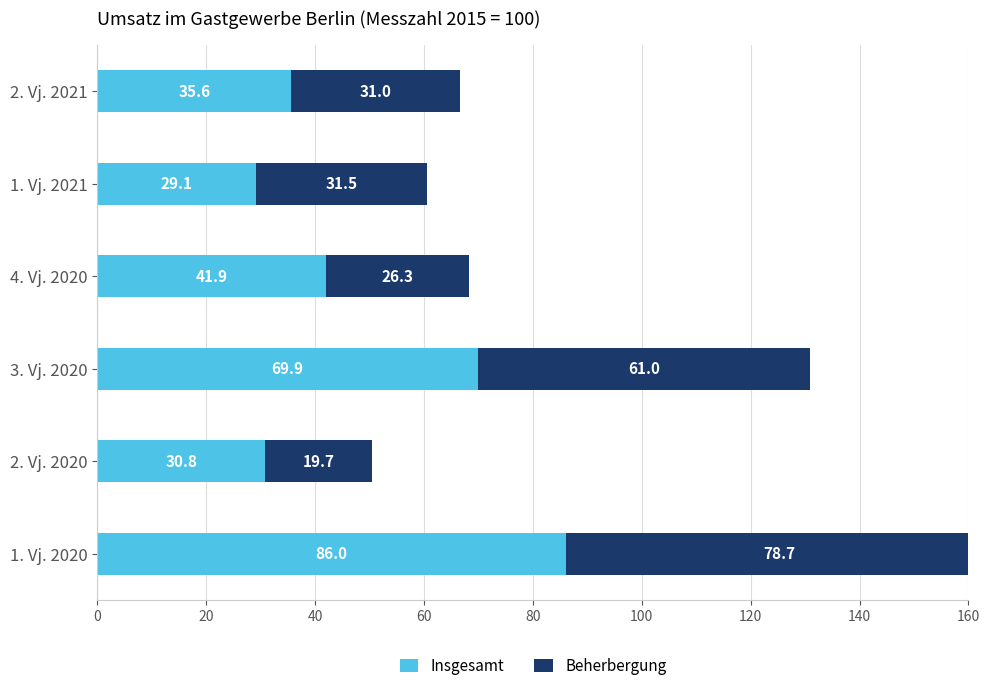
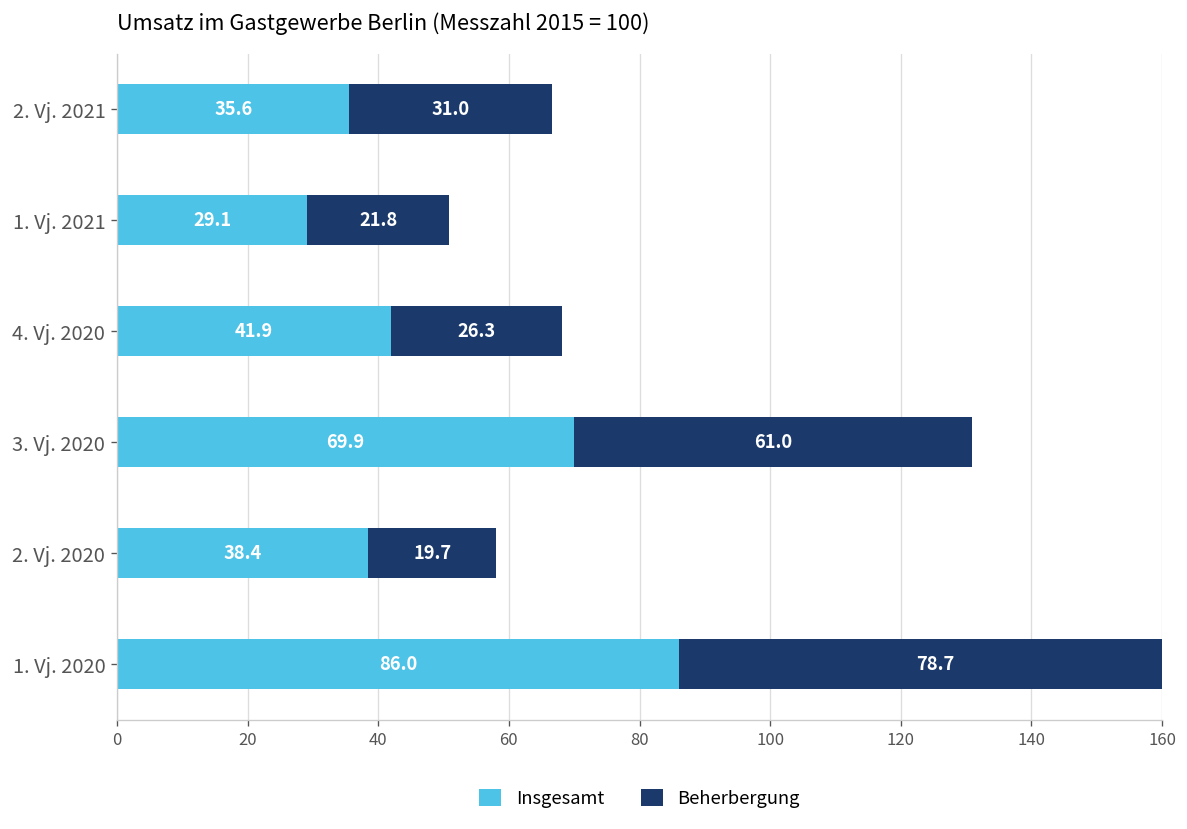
  {
    "Insgesamt": {
      "2. Vj. 2021": 35.6,
      "1. Vj. 2021": 29.1,
      "4. Vj. 2020": 41.9,
      "3. Vj. 2020": 69.9,
-     "2. Vj. 2020": 30.8,
+     "2. Vj. 2020": 38.4,
      "1. Vj. 2020": 86.0
    },
    "Beherbergung": {
      "2. Vj. 2021": 31.0,
-     "1. Vj. 2021": 31.5,
+     "1. Vj. 2021": 21.8,
      "4. Vj. 2020": 26.3,
      "3. Vj. 2020": 61.0,
      "2. Vj. 2020": 19.7
    }
  }
